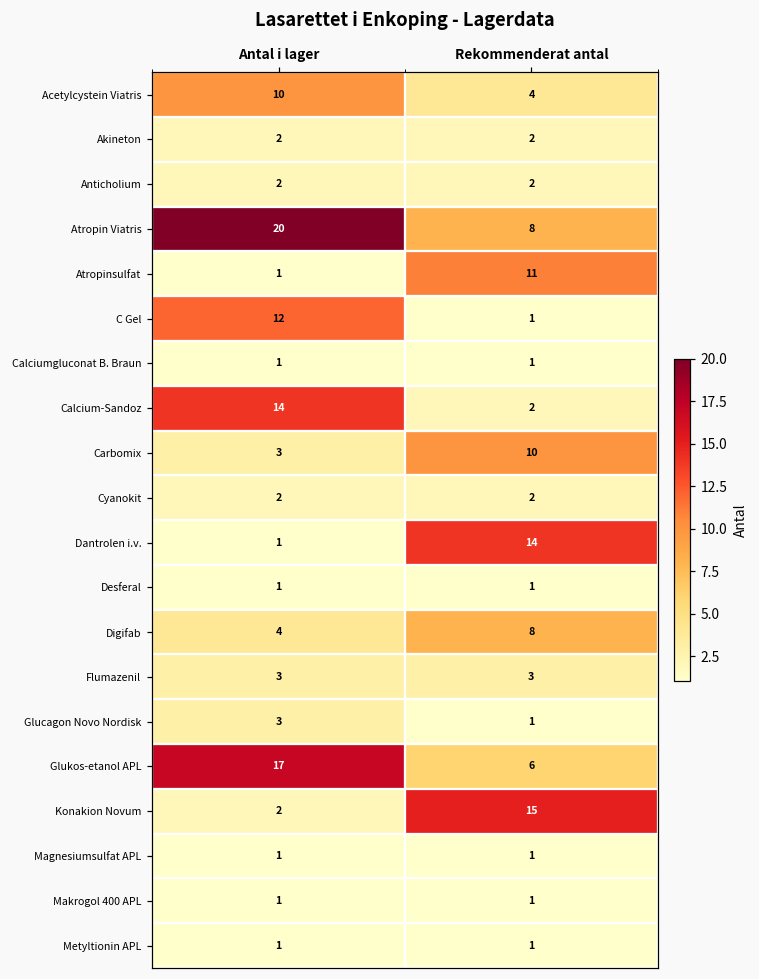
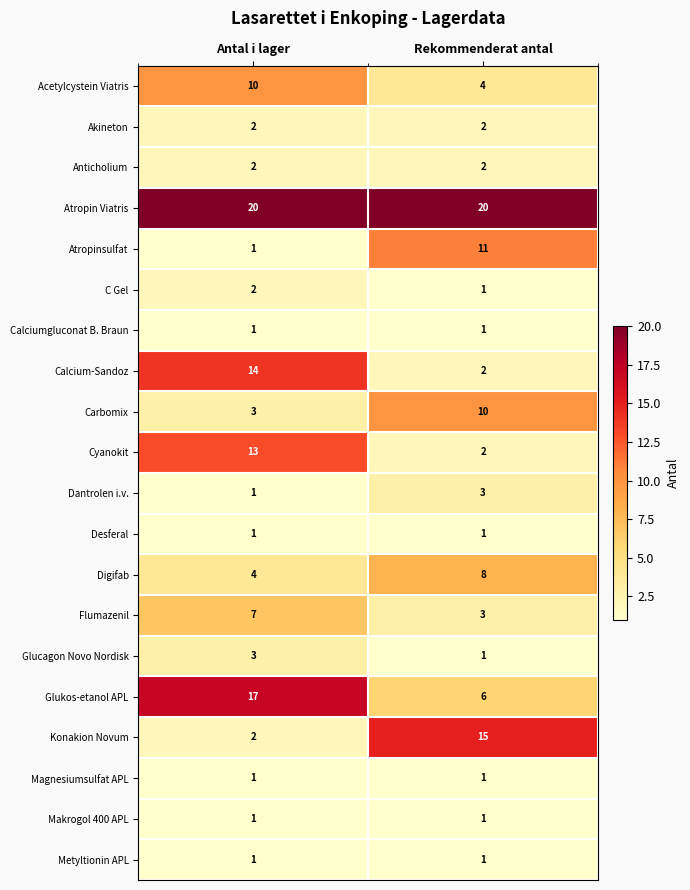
  {
    "Acetylcystein Viatris": {
      "Antal i lager": 10,
      "Rekommenderat antal": 4
    },
    "Akineton": {
      "Antal i lager": 2,
      "Rekommenderat antal": 2
    },
    "Anticholium": {
      "Antal i lager": 2,
      "Rekommenderat antal": 2
    },
    "Atropin Viatris": {
      "Antal i lager": 20,
-     "Rekommenderat antal": 8
+     "Rekommenderat antal": 20
    },
    "Atropinsulfat": {
      "Antal i lager": 1,
      "Rekommenderat antal": 11
    },
    "C Gel": {
-     "Antal i lager": 12,
+     "Antal i lager": 2,
      "Rekommenderat antal": 1
    },
    "Calciumgluconat B. Braun": {
      "Antal i lager": 1,
      "Rekommenderat antal": 1
    },
    "Calcium-Sandoz": {
      "Antal i lager": 14,
      "Rekommenderat antal": 2
    },
    "Carbomix": {
      "Antal i lager": 3,
      "Rekommenderat antal": 10
    },
    "Cyanokit": {
-     "Antal i lager": 2,
+     "Antal i lager": 13,
      "Rekommenderat antal": 2
    },
    "Dantrolen i.v.": {
      "Antal i lager": 1,
-     "Rekommenderat antal": 14
+     "Rekommenderat antal": 3
    },
    "Desferal": {
      "Antal i lager": 1,
      "Rekommenderat antal": 1
    },
    "Digifab": {
      "Antal i lager": 4,
      "Rekommenderat antal": 8
    },
    "Flumazenil": {
-     "Antal i lager": 3,
+     "Antal i lager": 7,
      "Rekommenderat antal": 3
    },
    "Glucagon Novo Nordisk": {
      "Antal i lager": 3,
      "Rekommenderat antal": 1
    },
    "Glukos-etanol APL": {
      "Antal i lager": 17,
      "Rekommenderat antal": 6
    },
    "Konakion Novum": {
      "Antal i lager": 2,
      "Rekommenderat antal": 15
    },
    "Magnesiumsulfat APL": {
      "Antal i lager": 1,
      "Rekommenderat antal": 1
    },
    "Makrogol 400 APL": {
      "Antal i lager": 1,
      "Rekommenderat antal": 1
    },
    "Metyltionin APL": {
      "Antal i lager": 1,
      "Rekommenderat antal": 1
    }
  }
